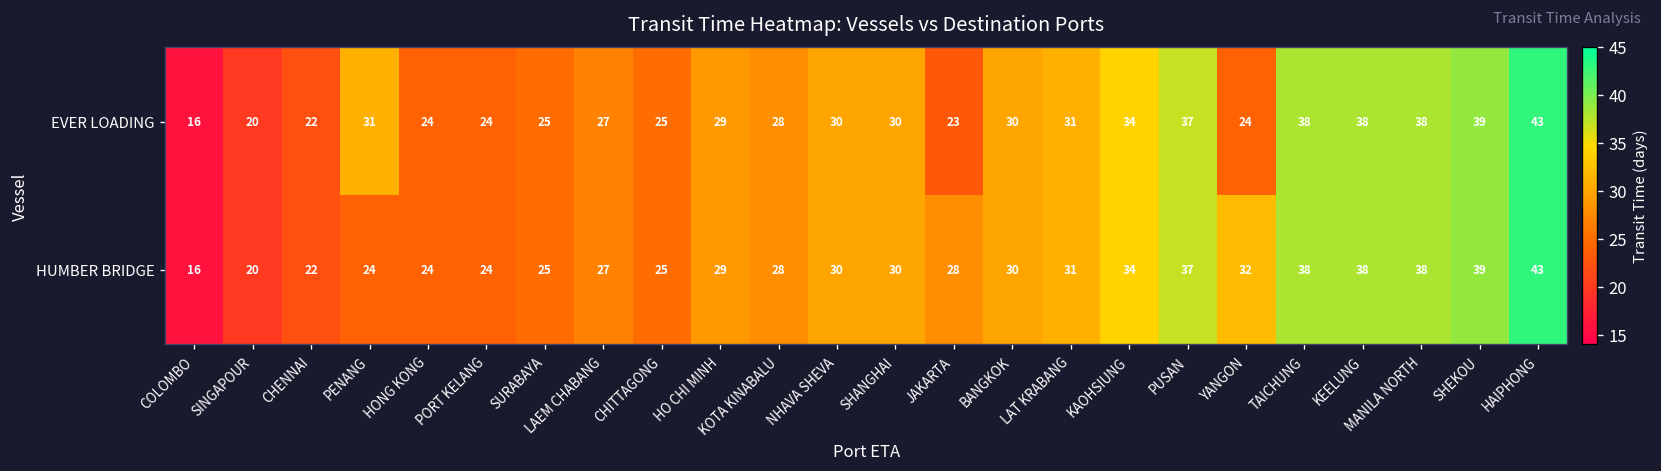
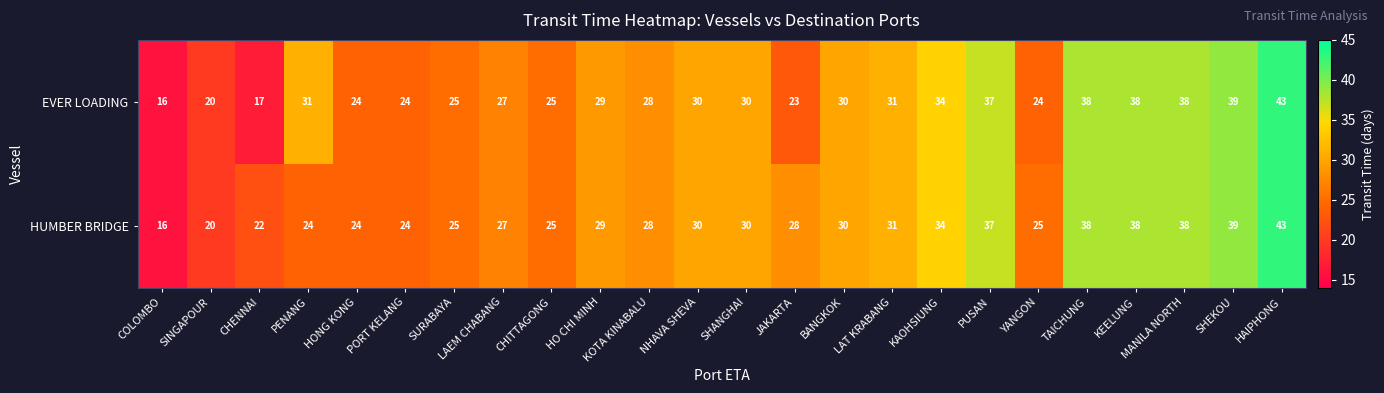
  {
    "EVER LOADING": {
      "COLOMBO": 16,
      "SINGAPOUR": 20,
-     "CHENNAI": 22,
+     "CHENNAI": 17,
      "PENANG": 31,
      "HONG KONG": 24,
      "PORT KELANG": 24,
      "SURABAYA": 25,
      "LAEM CHABANG": 27,
      "CHITTAGONG": 25,
      "HO CHI MINH": 29,
      "KOTA KINABALU": 28,
      "NHAVA SHEVA": 30,
      "SHANGHAI": 30,
      "JAKARTA": 23,
      "BANGKOK": 30,
      "LAT KRABANG": 31,
      "KAOHSIUNG": 34,
      "PUSAN": 37,
      "YANGON": 24,
      "TAICHUNG": 38,
      "KEELUNG": 38,
      "MANILA NORTH": 38,
      "SHEKOU": 39,
      "HAIPHONG": 43
    },
    "HUMBER BRIDGE": {
      "COLOMBO": 16,
      "SINGAPOUR": 20,
      "CHENNAI": 22,
      "PENANG": 24,
      "HONG KONG": 24,
      "PORT KELANG": 24,
      "SURABAYA": 25,
      "LAEM CHABANG": 27,
      "CHITTAGONG": 25,
      "HO CHI MINH": 29,
      "KOTA KINABALU": 28,
      "NHAVA SHEVA": 30,
      "SHANGHAI": 30,
      "JAKARTA": 28,
      "BANGKOK": 30,
      "LAT KRABANG": 31,
      "KAOHSIUNG": 34,
      "PUSAN": 37,
-     "YANGON": 32,
+     "YANGON": 25,
      "TAICHUNG": 38,
      "KEELUNG": 38,
      "MANILA NORTH": 38,
      "SHEKOU": 39,
      "HAIPHONG": 43
    }
  }
